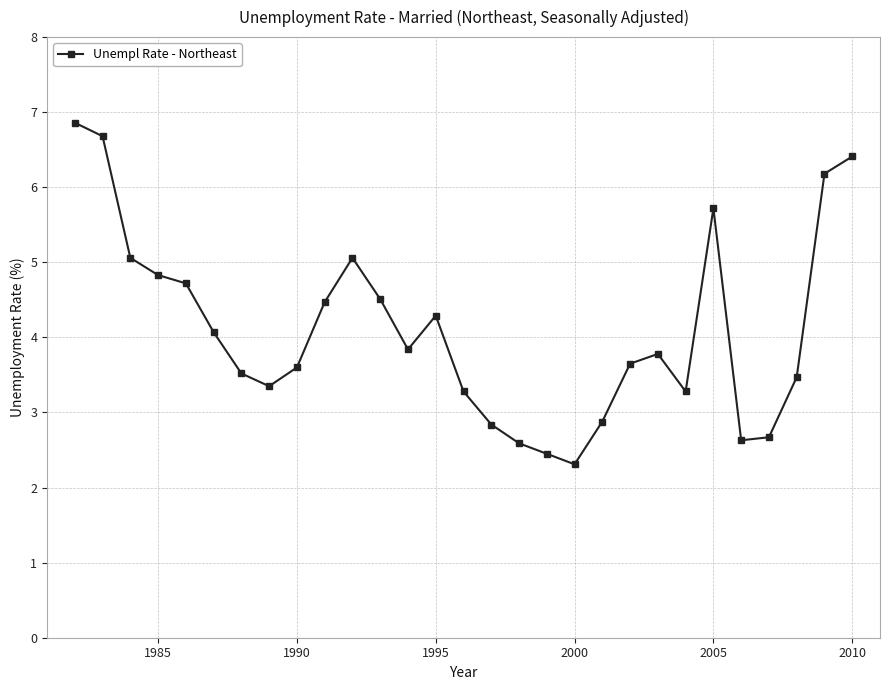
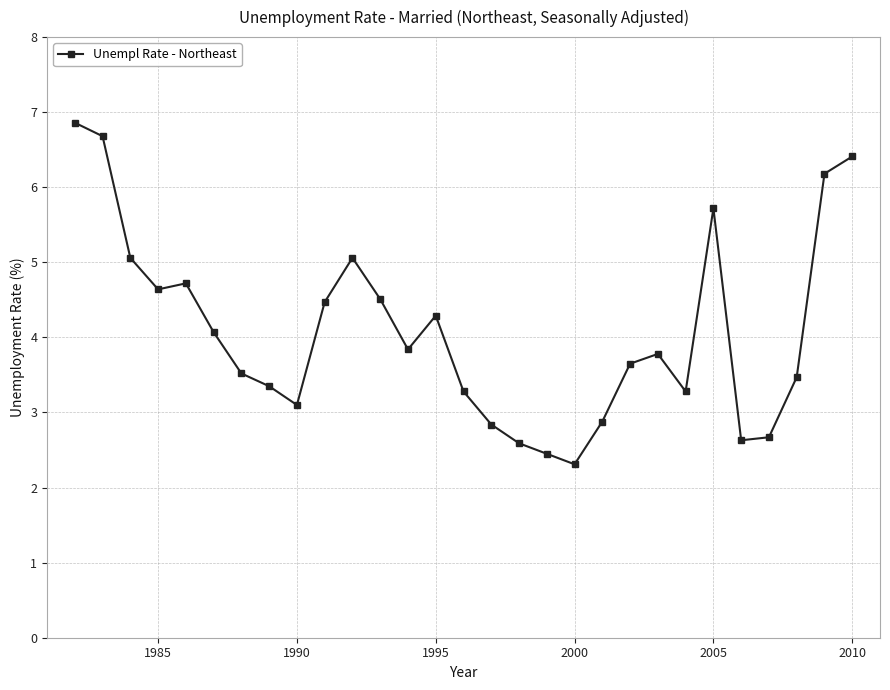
  {
-   "1985": 4.8,
-   "1990": 3.6,
+   "1985": 4.6,
+   "1990": 3.1,
    "1995": 4.3,
    "2000": 2.3,
    "2005": 5.7,
    "2010": 6.4
  }
